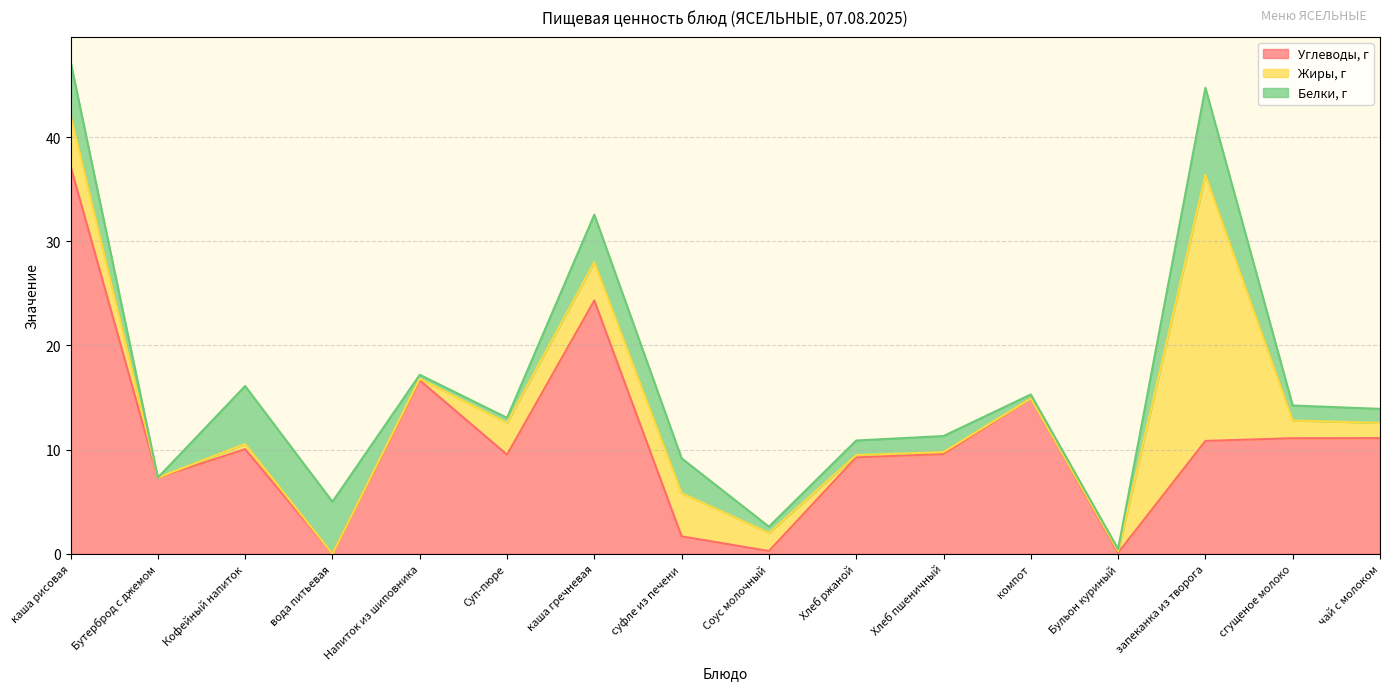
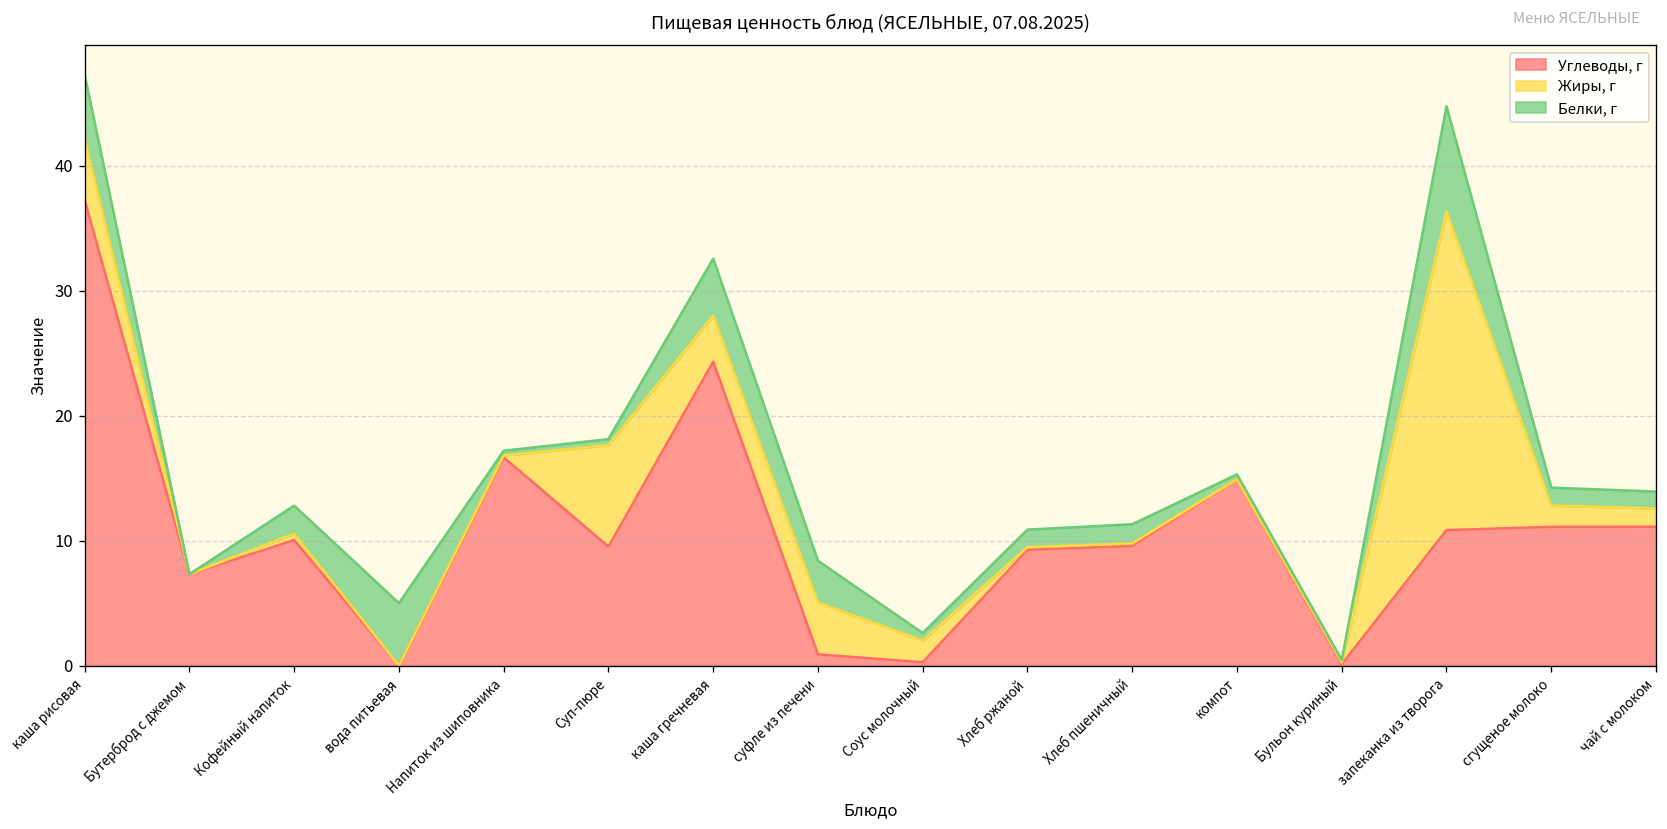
  {
    "Углеводы, г": {
      "каша рисовая": 37.2,
      "Кофейный напиток": 10.1,
      "Суп-пюре": 9.5,
      "каша гречневая": 24.3,
-     "суфле из печени": 1.7,
+     "суфле из печени": 0.9,
      "Соус молочный": 0.3,
      "запеканка из творога": 10.8,
      "сгущеное молоко": 11.1,
      "чай с молоком": 11.1
    },
    "Жиры, г": {
      "каша рисовая": 4.9,
      "Кофейный напиток": 0.5,
-     "Суп-пюре": 3.1,
+     "Суп-пюре": 8.1,
      "каша гречневая": 3.7,
      "суфле из печени": 4.1,
      "Соус молочный": 1.7,
      "запеканка из творога": 25.5,
      "сгущеное молоко": 1.7,
      "чай с молоком": 1.5
    },
    "Белки, г": {
      "каша рисовая": 5.1,
-     "Кофейный напиток": 5.6,
+     "Кофейный напиток": 2.3,
      "вода питьевая": 5.0,
      "Напиток из шиповника": 0.4,
      "Суп-пюре": 0.5,
      "каша гречневая": 4.6,
      "суфле из печени": 3.4,
      "Соус молочный": 0.6,
      "Хлеб ржаной": 1.4,
      "Хлеб пшеничный": 1.5,
      "компот": 0.4,
      "запеканка из творога": 8.4,
      "сгущеное молоко": 1.4,
      "чай с молоком": 1.3
    }
  }
